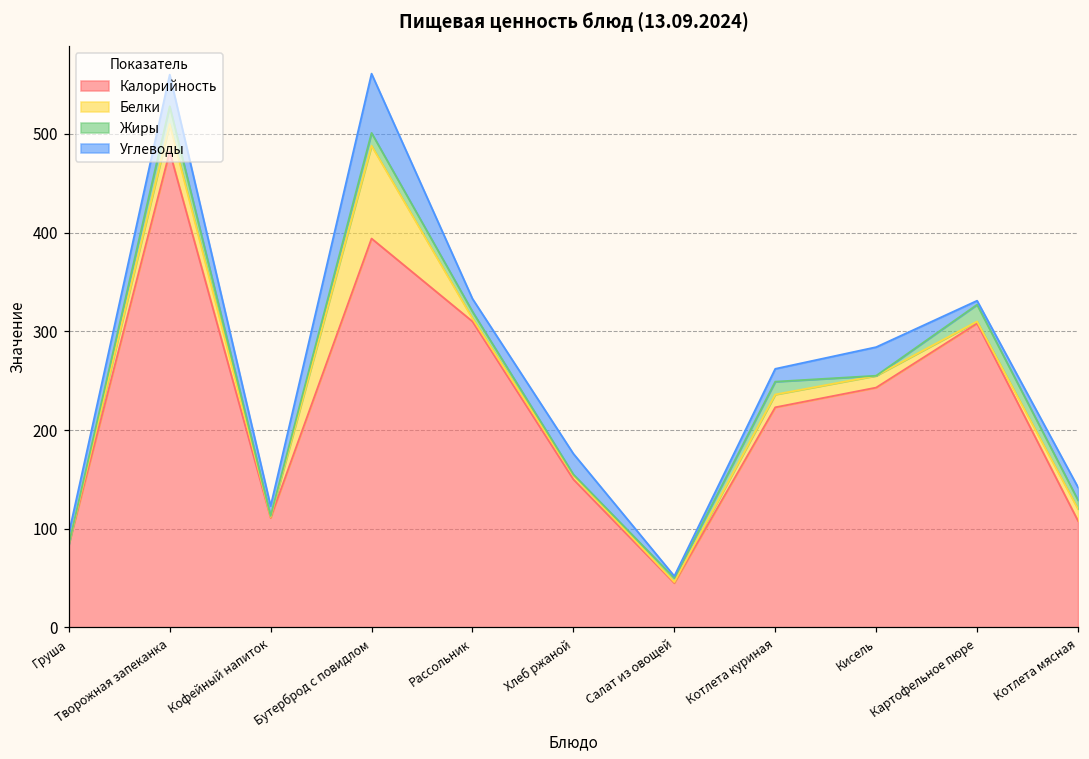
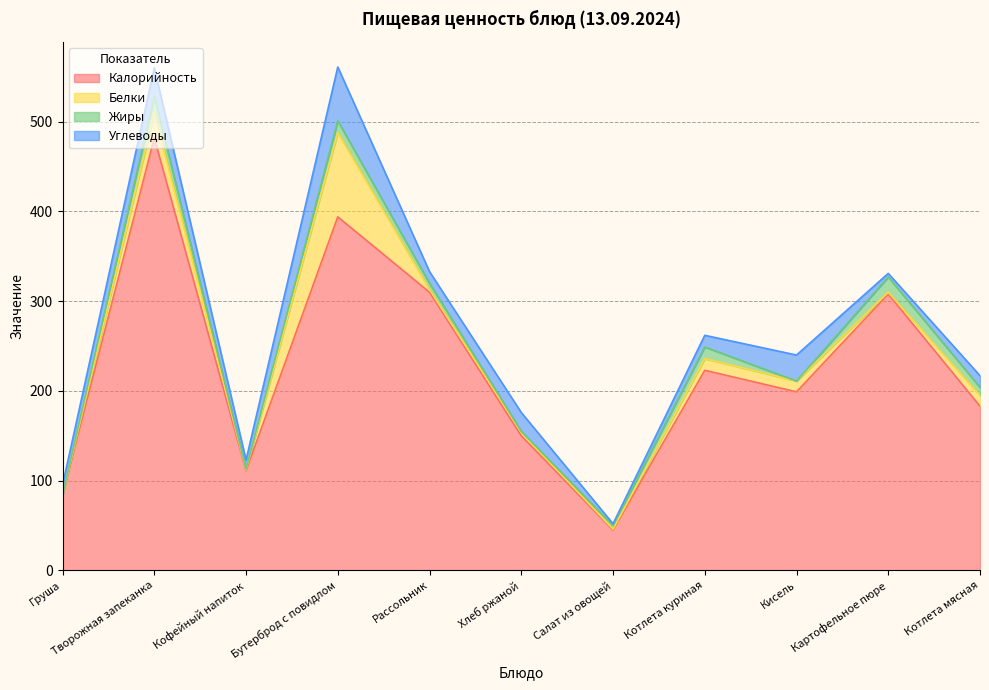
  {
    "Калорийность": {
      "Бутерброд с повидлом": 390,
      "Рассольник": 310,
      "Хлеб ржаной": 150,
      "Котлета куриная": 220,
-     "Кисель": 240,
-     "Котлета мясная": 110
+     "Кисель": 200,
+     "Котлета мясная": 180
    },
    "Белки": {
      "Бутерброд с повидлом": 90,
      "Рассольник": 0,
      "Котлета куриная": 10,
      "Котлета мясная": 10
    },
    "Жиры": {
      "Бутерброд с повидлом": 10,
      "Рассольник": 10,
      "Котлета куриная": 10,
      "Картофельное пюре": 20,
      "Котлета мясная": 10
    },
    "Углеводы": {
      "Груша": 10,
      "Кофейный напиток": 10,
      "Бутерброд с повидлом": 60,
      "Рассольник": 10,
      "Хлеб ржаной": 20,
      "Котлета куриная": 10,
      "Кисель": 30,
      "Картофельное пюре": 0,
      "Котлета мясная": 10
    }
  }
